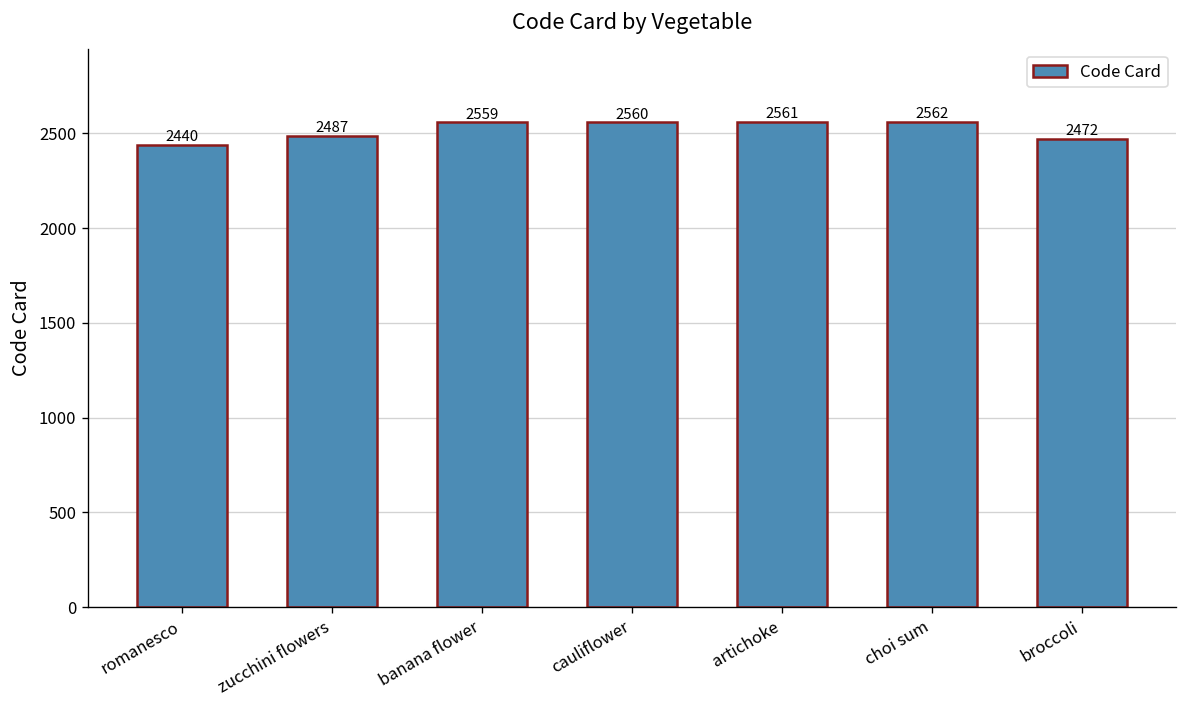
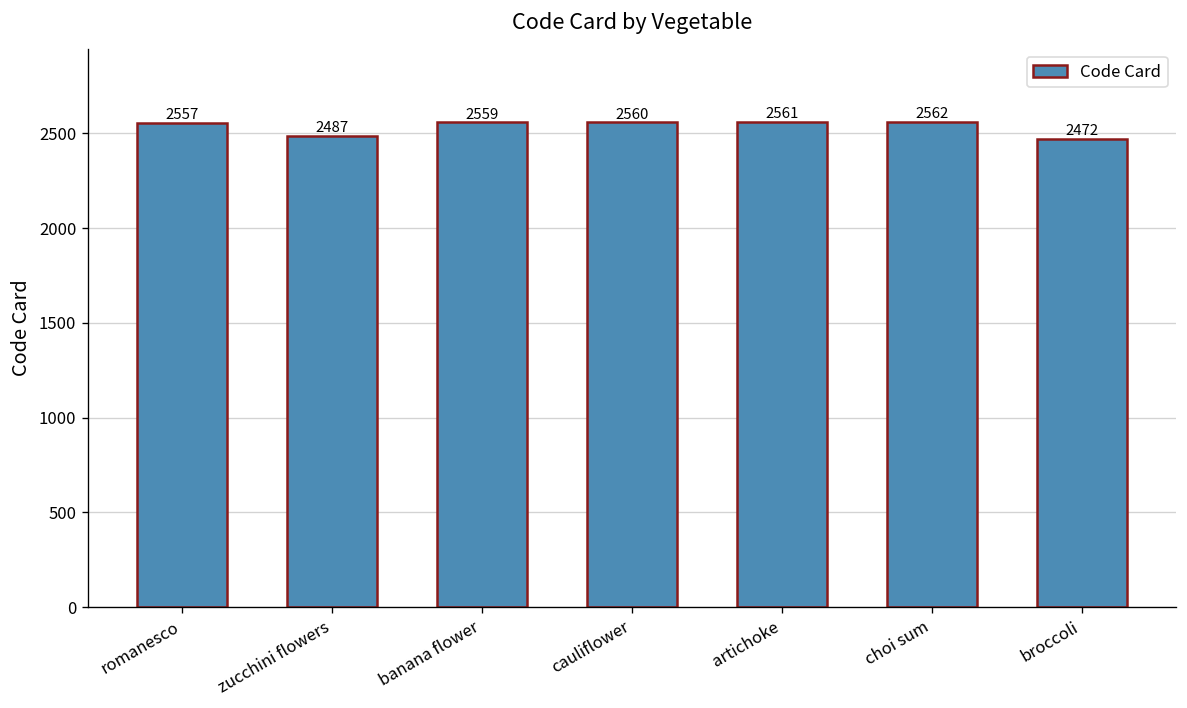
  {
-   "romanesco": 2440,
+   "romanesco": 2557,
    "zucchini flowers": 2487,
    "banana flower": 2559,
    "cauliflower": 2560,
    "artichoke": 2561,
    "choi sum": 2562,
    "broccoli": 2472
  }
